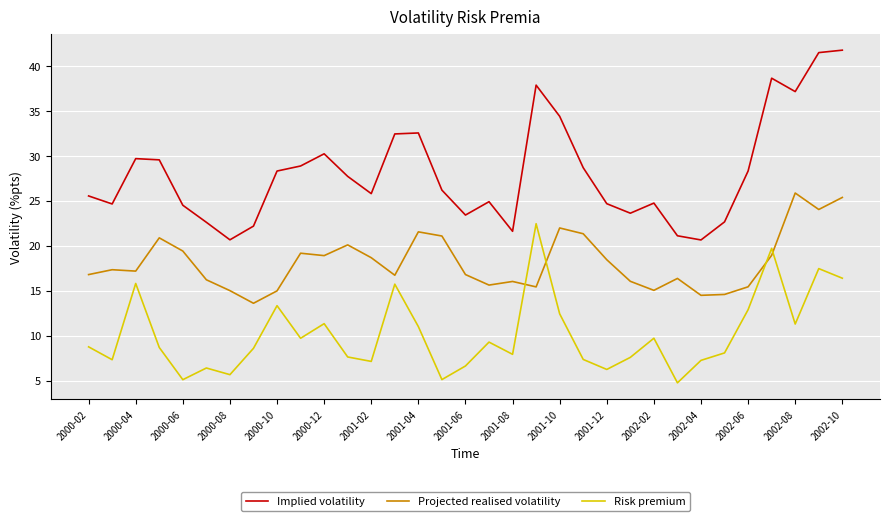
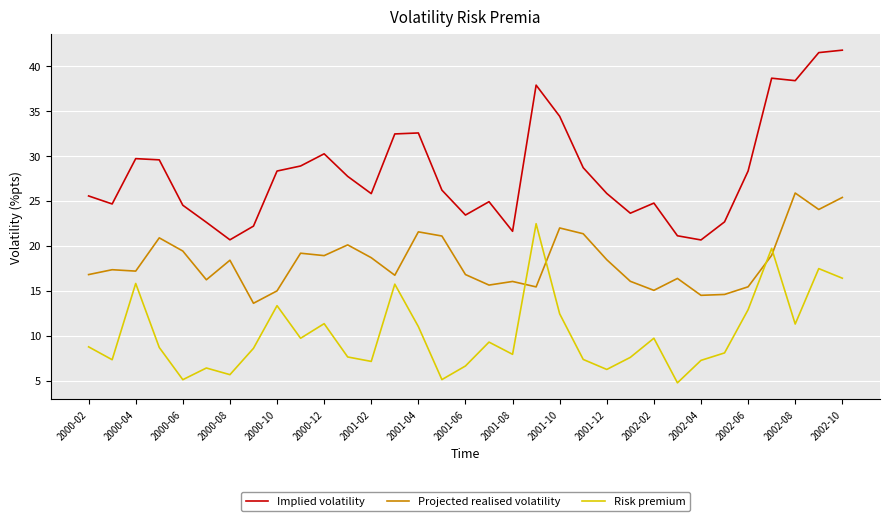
  {
    "Implied volatility": {
      "2000-02": 26,
      "2000-04": 30,
      "2000-06": 25,
      "2000-08": 21,
      "2000-10": 28,
      "2000-12": 30,
      "2001-02": 26,
      "2001-04": 33,
      "2001-06": 23,
      "2001-08": 22,
      "2001-10": 34,
-     "2001-12": 25,
+     "2001-12": 26,
      "2002-02": 25,
      "2002-04": 21,
      "2002-06": 28,
-     "2002-08": 37,
+     "2002-08": 38,
      "2002-10": 42
    },
    "Projected realised volatility": {
      "2000-02": 17,
      "2000-04": 17,
      "2000-06": 19,
-     "2000-08": 15,
+     "2000-08": 18,
      "2000-10": 15,
      "2000-12": 19,
      "2001-02": 19,
      "2001-04": 22,
      "2001-06": 17,
      "2001-08": 16,
      "2001-10": 22,
      "2001-12": 18,
      "2002-02": 15,
      "2002-04": 14,
      "2002-06": 15,
      "2002-08": 26,
      "2002-10": 25
    },
    "Risk premium": {
      "2000-02": 9,
      "2000-04": 16,
      "2000-06": 5,
      "2000-08": 6,
      "2000-10": 13,
      "2000-12": 11,
      "2001-02": 7,
      "2001-04": 11,
      "2001-06": 7,
      "2001-08": 8,
      "2001-10": 12,
      "2001-12": 6,
      "2002-02": 10,
      "2002-04": 7,
      "2002-06": 13,
      "2002-08": 11,
      "2002-10": 16
    }
  }
